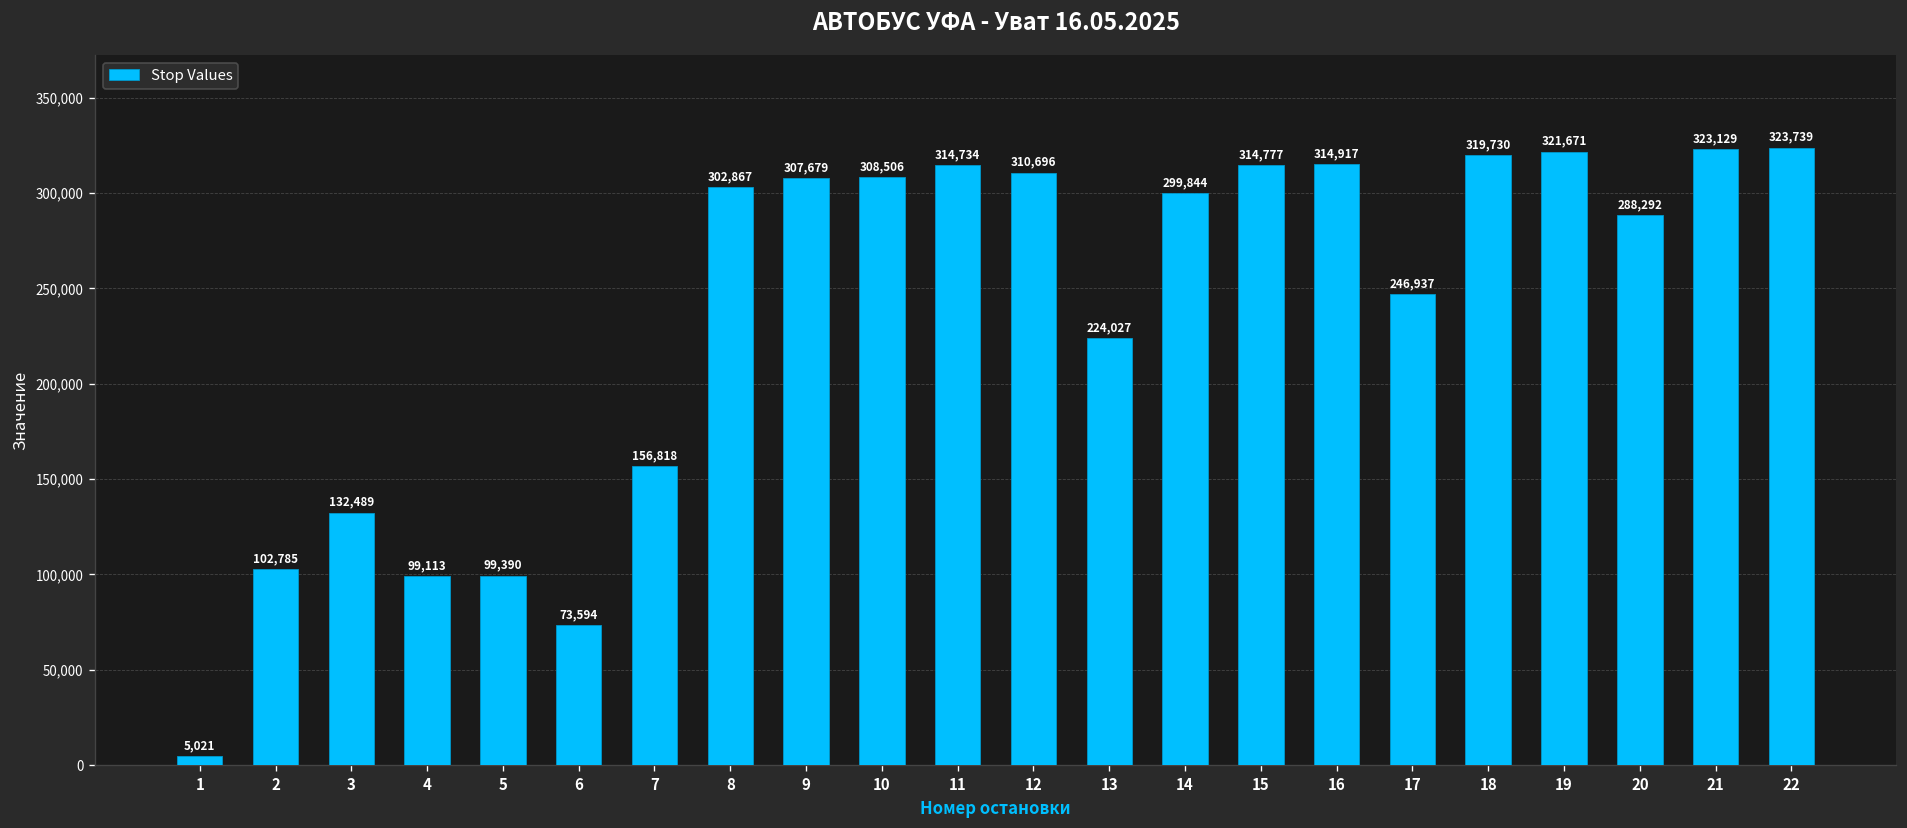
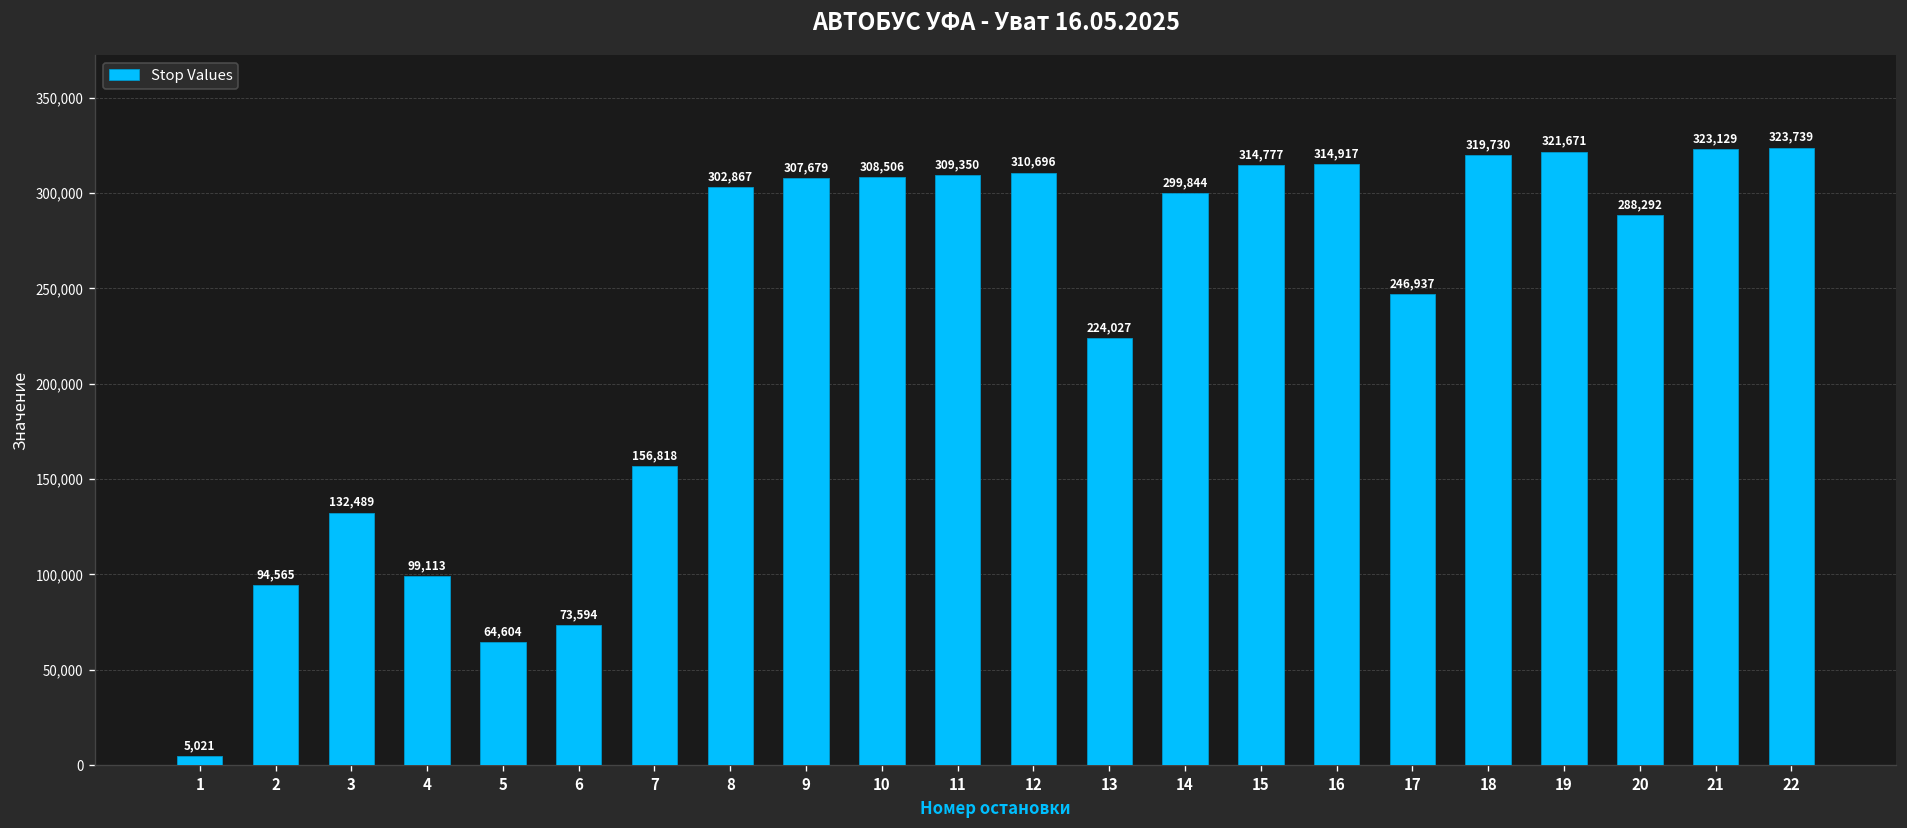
  {
    "1": "5,021",
-   "2": "102,785",
+   "2": "94,565",
    "3": "132,489",
    "4": "99,113",
-   "5": "99,390",
+   "5": "64,604",
    "6": "73,594",
    "7": "156,818",
    "8": "302,867",
    "9": "307,679",
    "10": "308,506",
-   "11": "314,734",
+   "11": "309,350",
    "12": "310,696",
    "13": "224,027",
    "14": "299,844",
    "15": "314,777",
    "16": "314,917",
    "17": "246,937",
    "18": "319,730",
    "19": "321,671",
    "20": "288,292",
    "21": "323,129",
    "22": "323,739"
  }
